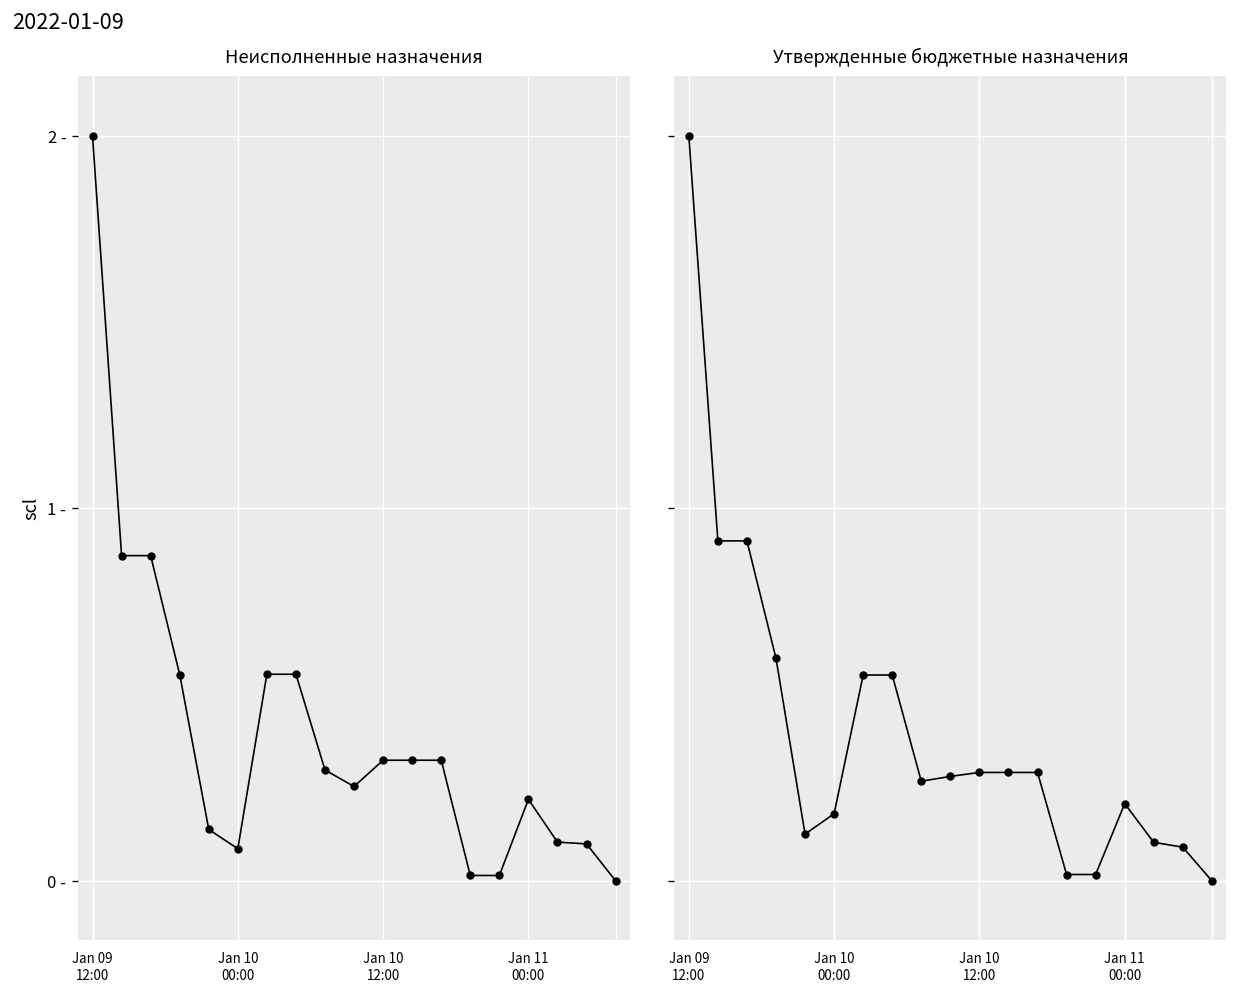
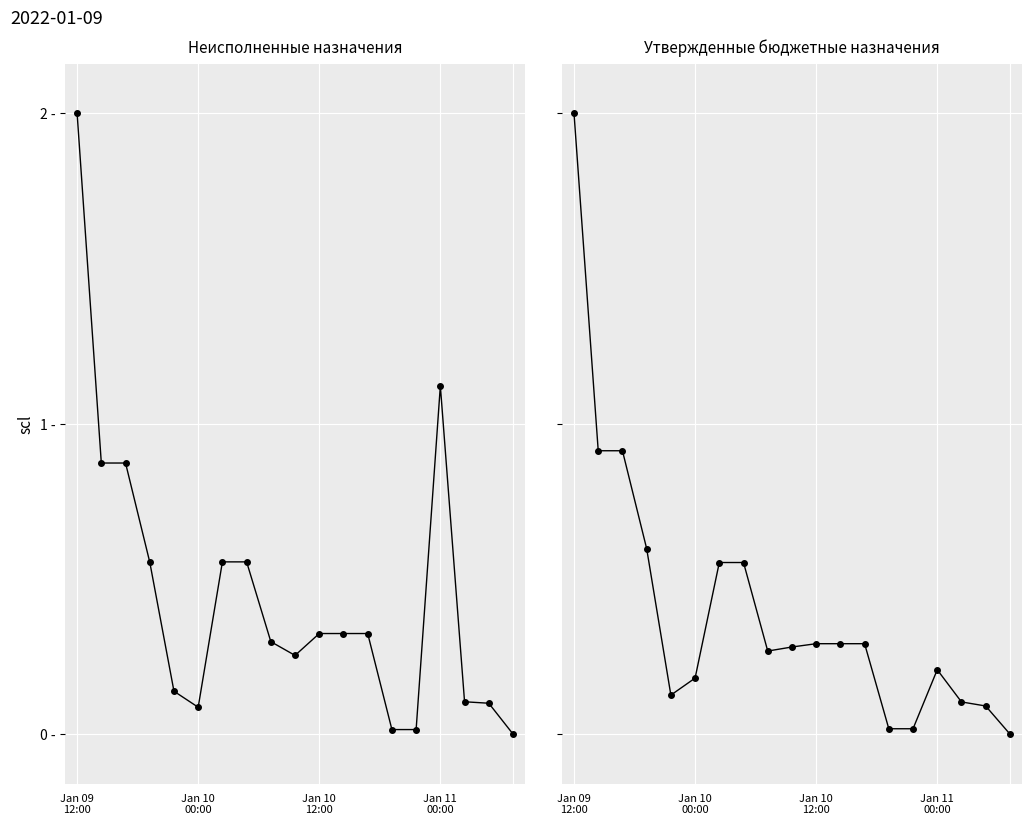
  {
    "Неисполненные назначения": {
      "Jan 09 12:00": "2.00 -",
      "Jan 10 00:00": "0.09 -",
      "Jan 10 12:00": "0.32 -",
-     "Jan 11 00:00": "0.22 -"
+     "Jan 11 00:00": "1.12 -"
    }
  }
